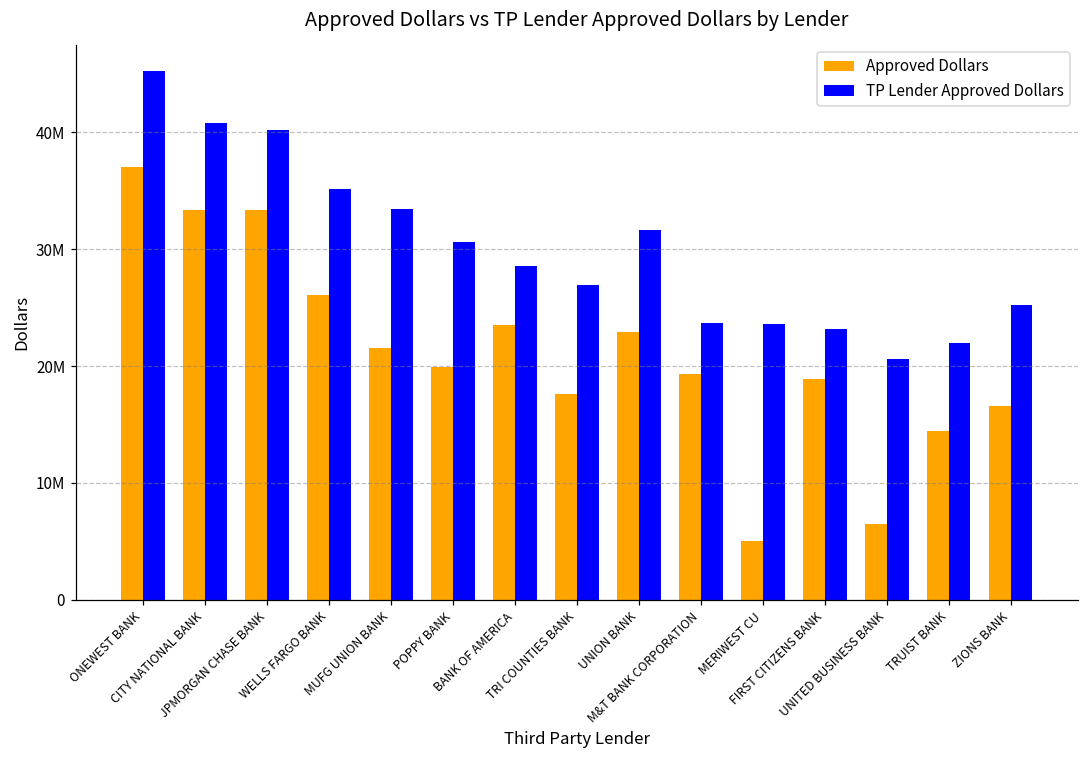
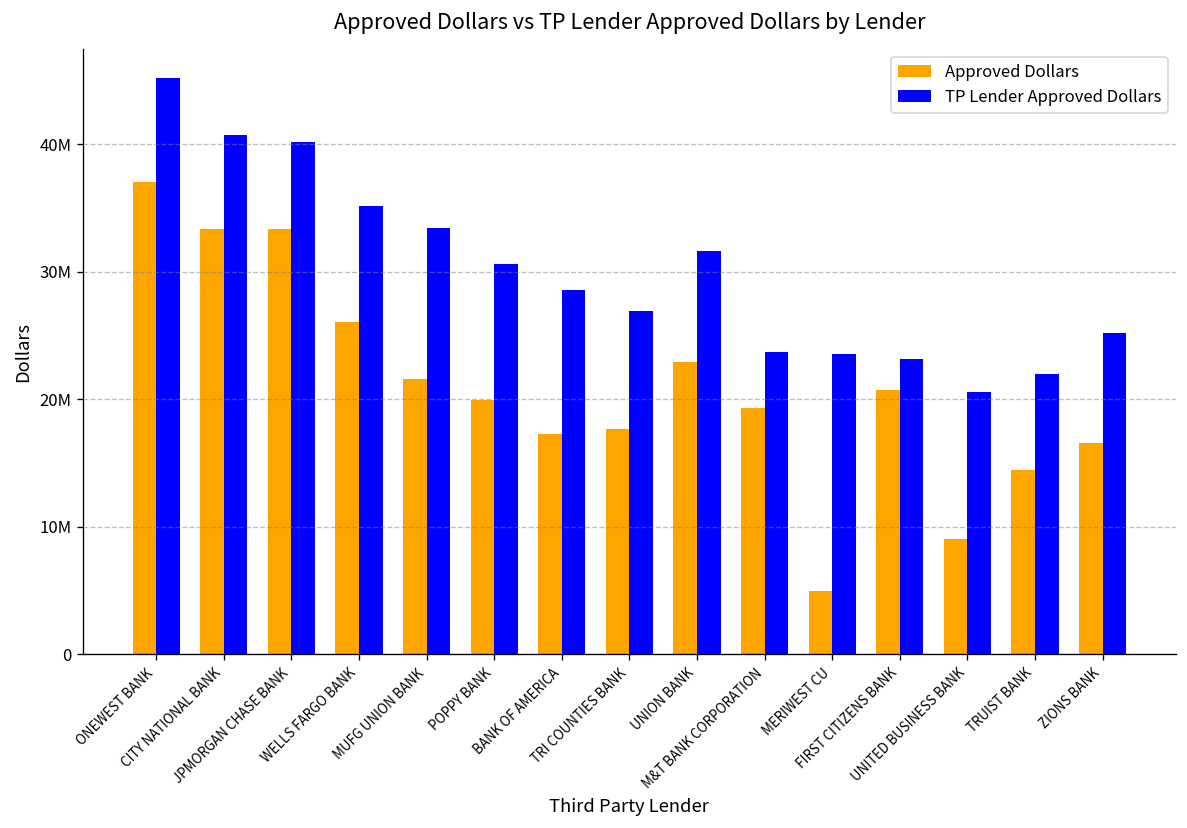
  {
    "Approved Dollars": {
      "ONEWEST BANK": 37000000,
      "CITY NATIONAL BANK": 33300000,
      "JPMORGAN CHASE BANK": 33300000,
      "WELLS FARGO BANK": 26100000,
      "MUFG UNION BANK": 21600000,
      "POPPY BANK": 19900000,
-     "BANK OF AMERICA": 23500000,
+     "BANK OF AMERICA": 17200000,
      "TRI COUNTIES BANK": 17600000,
      "UNION BANK": 22900000,
      "M&T BANK CORPORATION": 19300000,
      "MERIWEST CU": 5000000,
-     "FIRST CITIZENS BANK": 18900000,
-     "UNITED BUSINESS BANK": 6500000,
+     "FIRST CITIZENS BANK": 20700000,
+     "UNITED BUSINESS BANK": 9100000,
      "TRUIST BANK": 14400000,
      "ZIONS BANK": 16600000
    },
    "TP Lender Approved Dollars": {
      "ONEWEST BANK": 45200000,
      "CITY NATIONAL BANK": 40700000,
      "JPMORGAN CHASE BANK": 40200000,
      "WELLS FARGO BANK": 35100000,
      "MUFG UNION BANK": 33400000,
      "POPPY BANK": 30600000,
      "BANK OF AMERICA": 28500000,
      "TRI COUNTIES BANK": 26900000,
      "UNION BANK": 31700000,
      "M&T BANK CORPORATION": 23700000,
      "MERIWEST CU": 23600000,
      "FIRST CITIZENS BANK": 23200000,
      "UNITED BUSINESS BANK": 20600000,
      "TRUIST BANK": 22000000,
      "ZIONS BANK": 25200000
    }
  }
